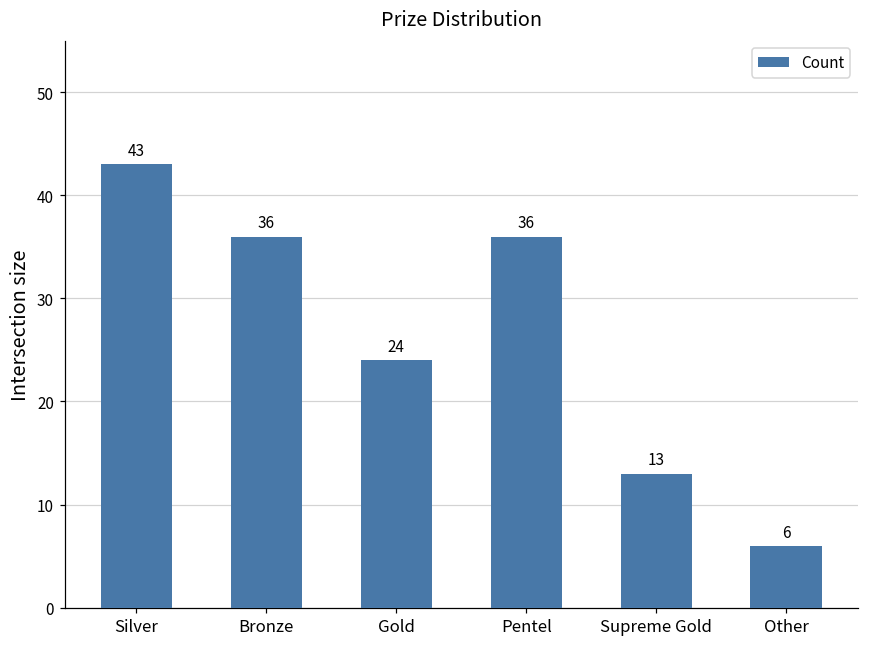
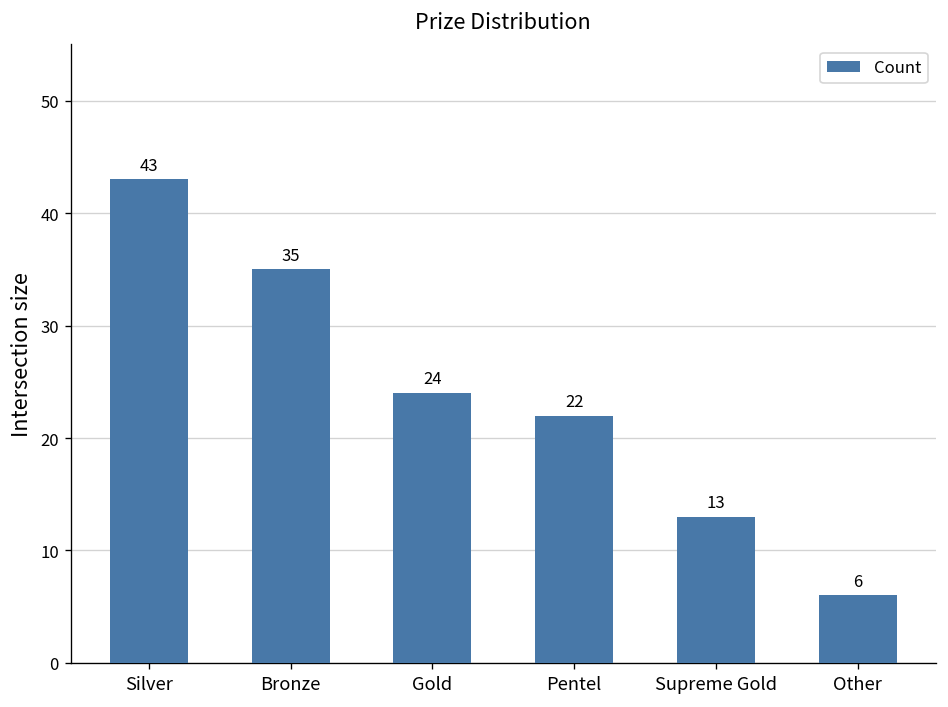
  {
    "Silver": 43,
-   "Bronze": 36,
+   "Bronze": 35,
    "Gold": 24,
-   "Pentel": 36,
+   "Pentel": 22,
    "Supreme Gold": 13,
    "Other": 6
  }
